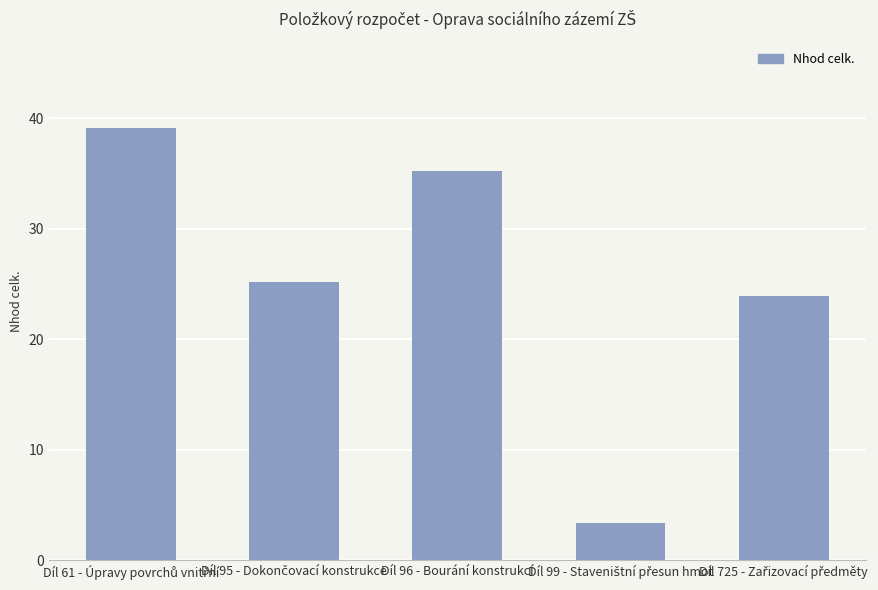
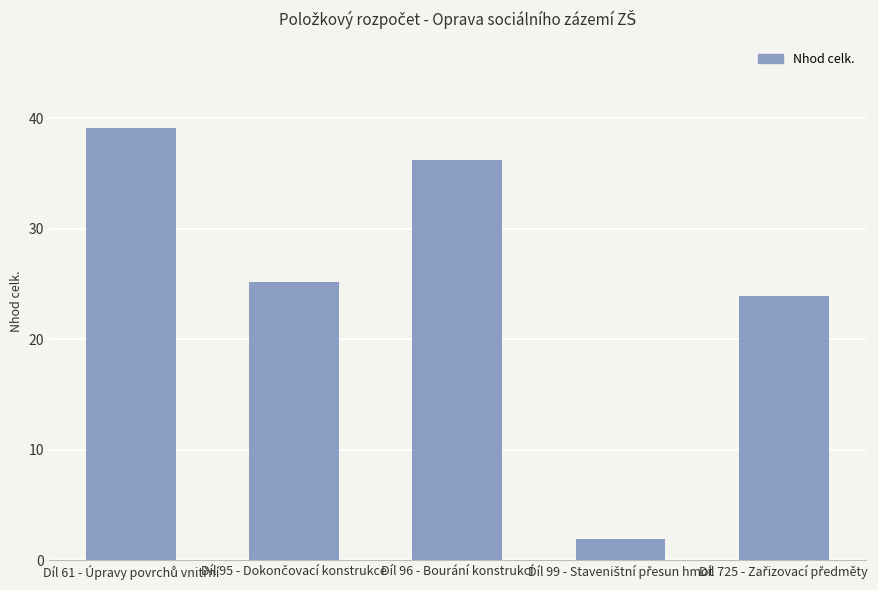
  {
    "Díl 61 - Úpravy povrchů vnitřní": 39.1,
    "Díl 95 - Dokončovací konstrukce": 25.2,
-   "Díl 96 - Bourání konstrukcí": 35.2,
-   "Díl 99 - Staveništní přesun hmot": 3.4,
+   "Díl 96 - Bourání konstrukcí": 36.2,
+   "Díl 99 - Staveništní přesun hmot": 1.9,
    "Díl 725 - Zařizovací předměty": 23.9
  }
